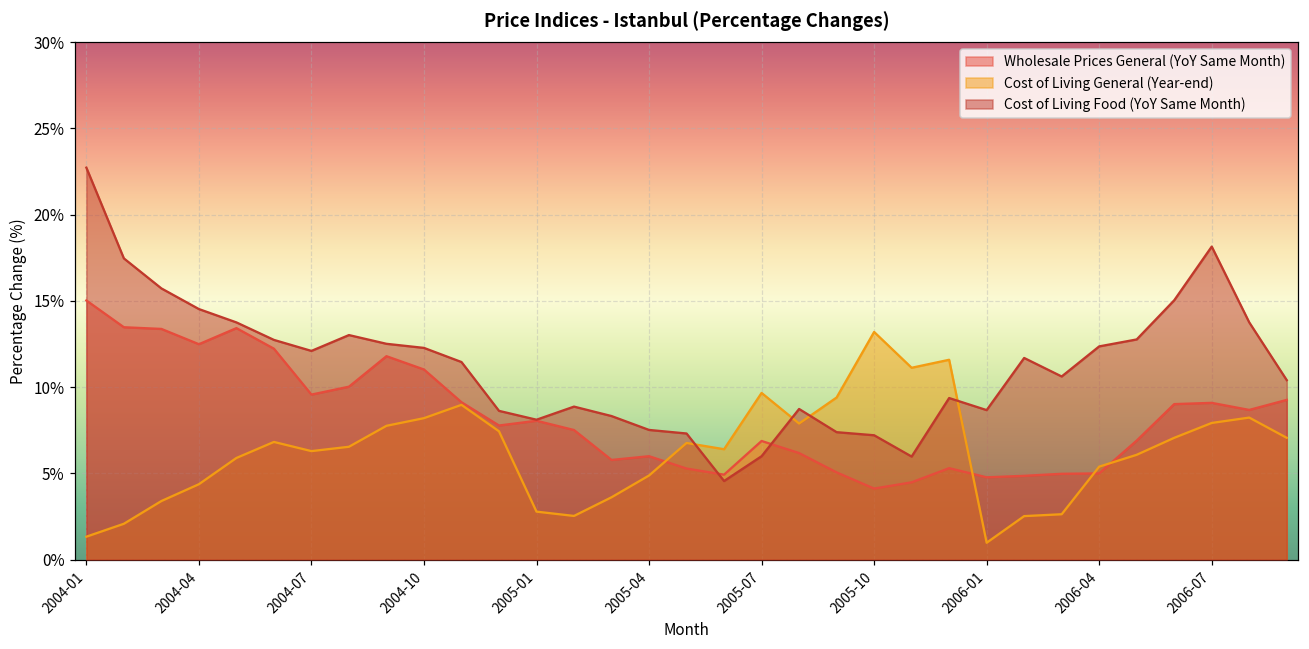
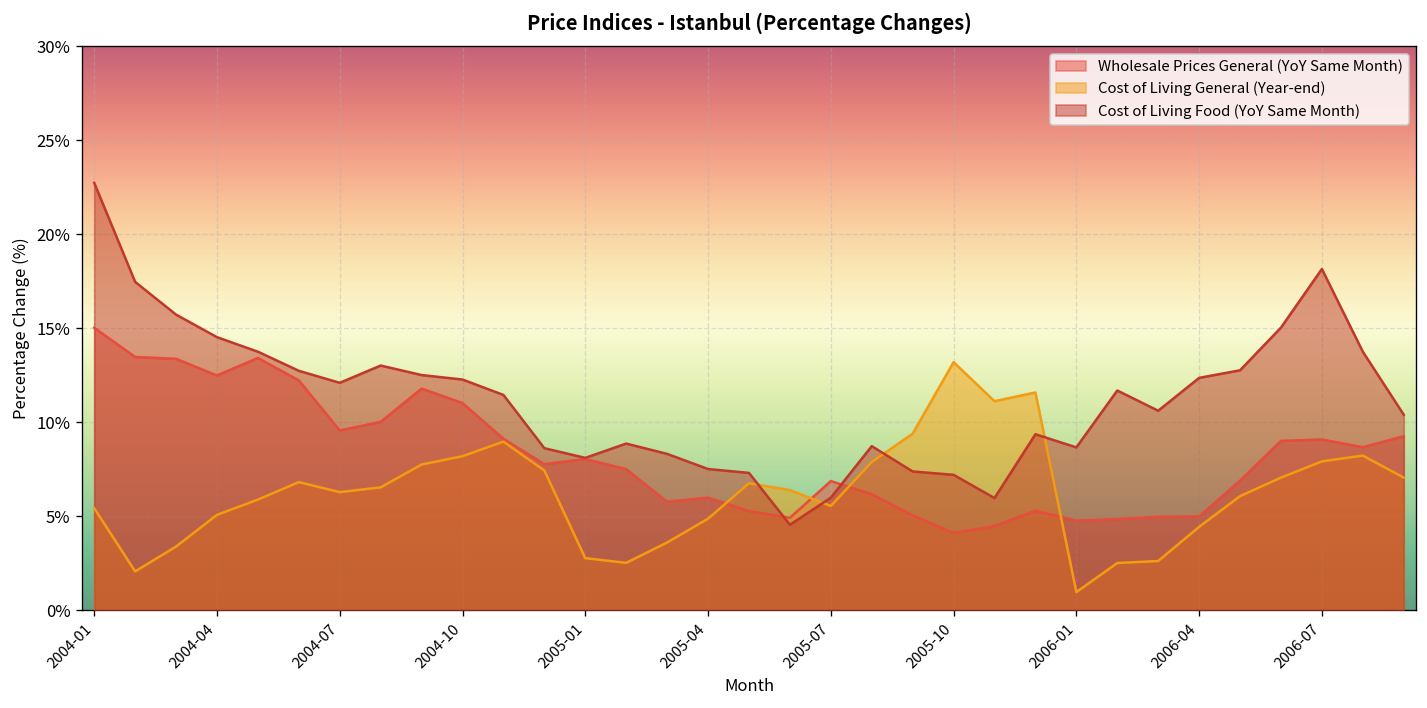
  {
    "Cost of Living General (Year-end)": {
-     "2004-01": "1.3%",
-     "2004-04": "4.4%",
+     "2004-01": "5.4%",
+     "2004-04": "5.1%",
      "2004-07": "6.3%",
      "2004-10": "8.2%",
      "2005-01": "2.8%",
      "2005-04": "4.9%",
-     "2005-07": "9.7%",
+     "2005-07": "5.6%",
      "2005-10": "13.2%",
      "2006-01": "1.0%",
-     "2006-04": "5.4%",
+     "2006-04": "4.4%",
      "2006-07": "7.9%"
    }
  }
